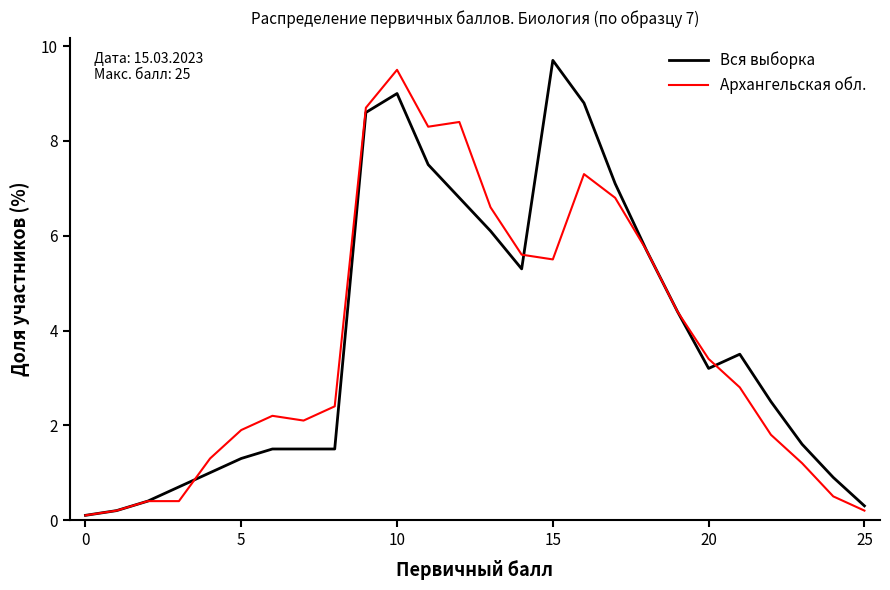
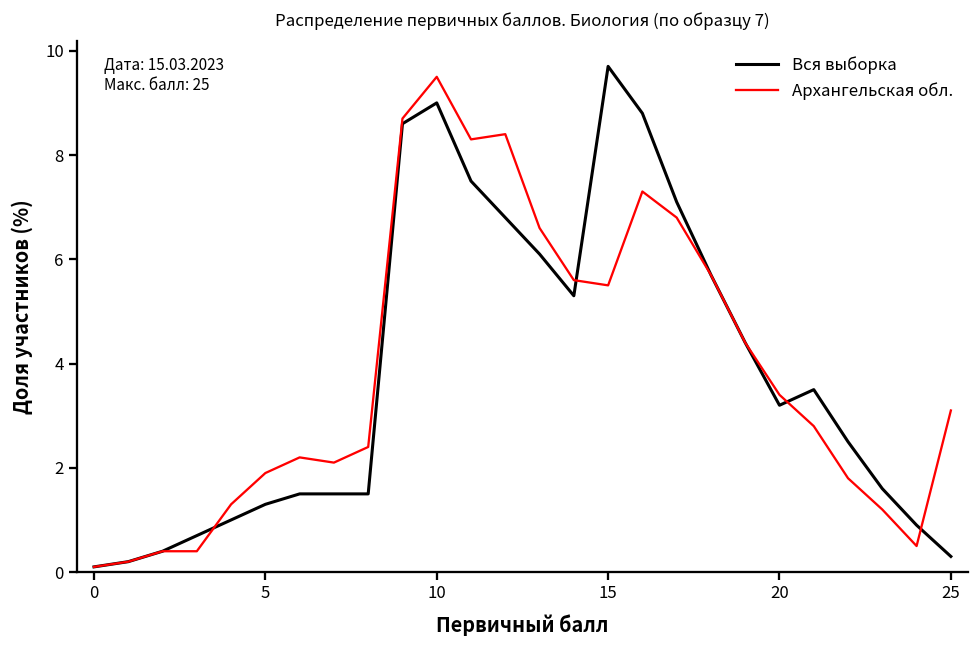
  {
    "Вся выборка": {
      "5": 1.3,
      "10": 9.0,
      "15": 9.7,
      "20": 3.2,
      "25": 0.3
    },
    "Архангельская обл.": {
      "5": 1.9,
      "10": 9.5,
      "15": 5.5,
      "20": 3.4,
-     "25": 0.2
+     "25": 3.1
    }
  }
